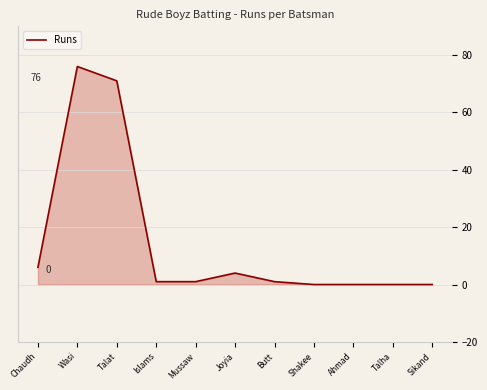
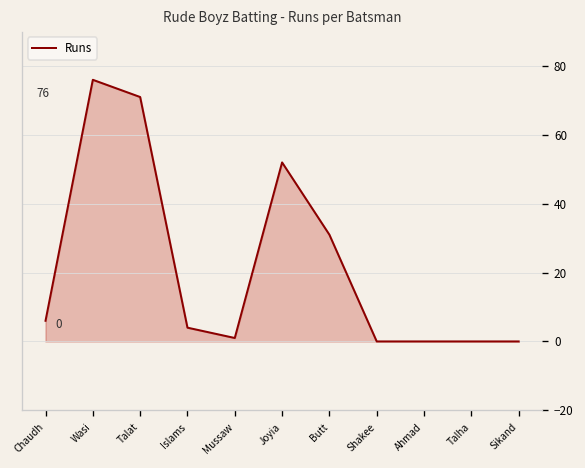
  {
    "Wasi": 76,
    "Talat": 71,
-   "Islams": 1,
+   "Islams": 4,
    "Mussaw": 1,
-   "Joyia": 4,
-   "Butt": 1,
+   "Joyia": 52,
+   "Butt": 31,
    "Shakee": 0,
    "Ahmad": 0,
    "Talha": 0,
    "Sikand": 0
  }
